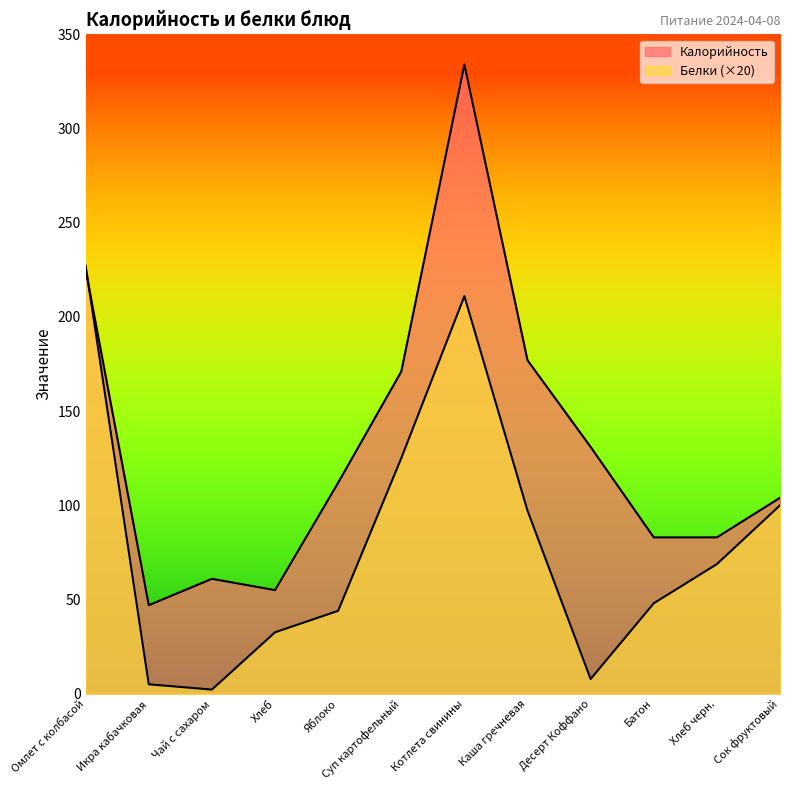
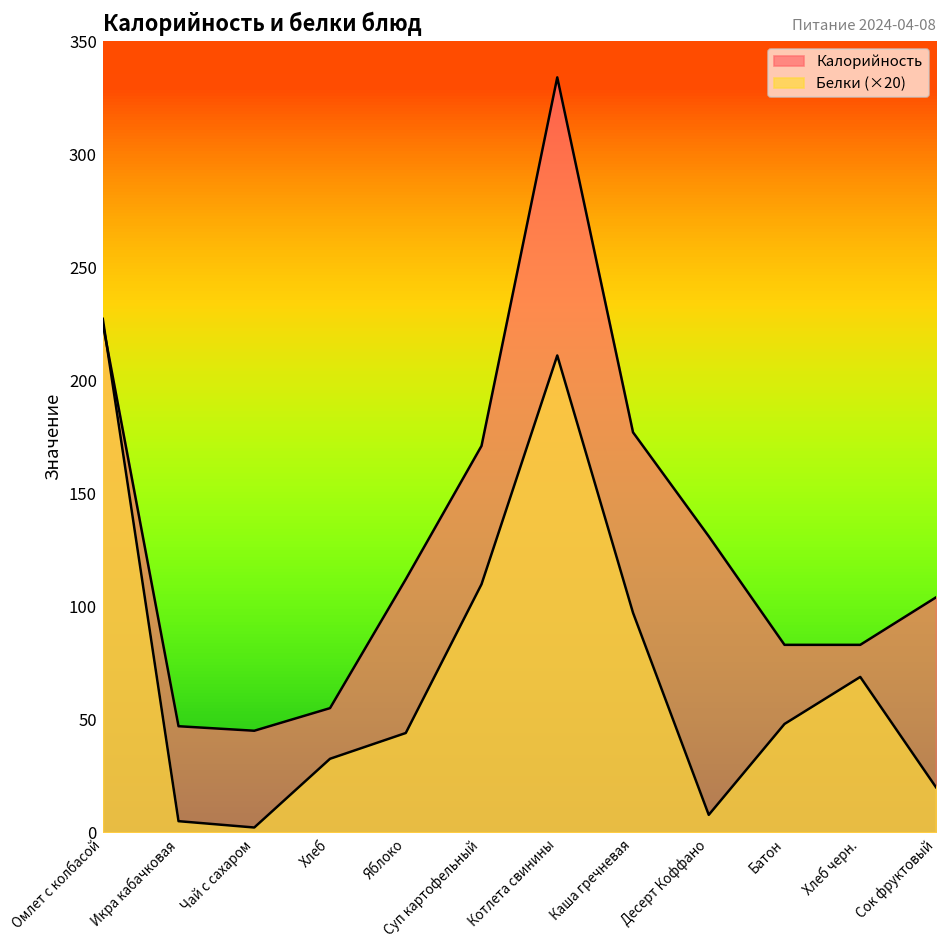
  {
    "Калорийность": {
      "Омлет с колбасой": 225,
      "Икра кабачковая": 47,
-     "Чай с сахаром": 61,
+     "Чай с сахаром": 45,
      "Хлеб": 55,
      "Яблоко": 112,
      "Суп картофельный": 171,
      "Котлета свинины": 334,
      "Каша гречневая": 177,
      "Десерт Коффано": 131,
      "Батон": 83,
      "Хлеб черн.": 83,
      "Сок фруктовый": 104
    },
    "Белки (×20)": {
      "Омлет с колбасой": 227,
      "Икра кабачковая": 5,
      "Чай с сахаром": 2,
      "Хлеб": 33,
      "Яблоко": 44,
-     "Суп картофельный": 125,
+     "Суп картофельный": 110,
      "Котлета свинины": 211,
      "Каша гречневая": 97,
      "Десерт Коффано": 8,
      "Батон": 48,
      "Хлеб черн.": 69,
-     "Сок фруктовый": 100
+     "Сок фруктовый": 20
    }
  }
